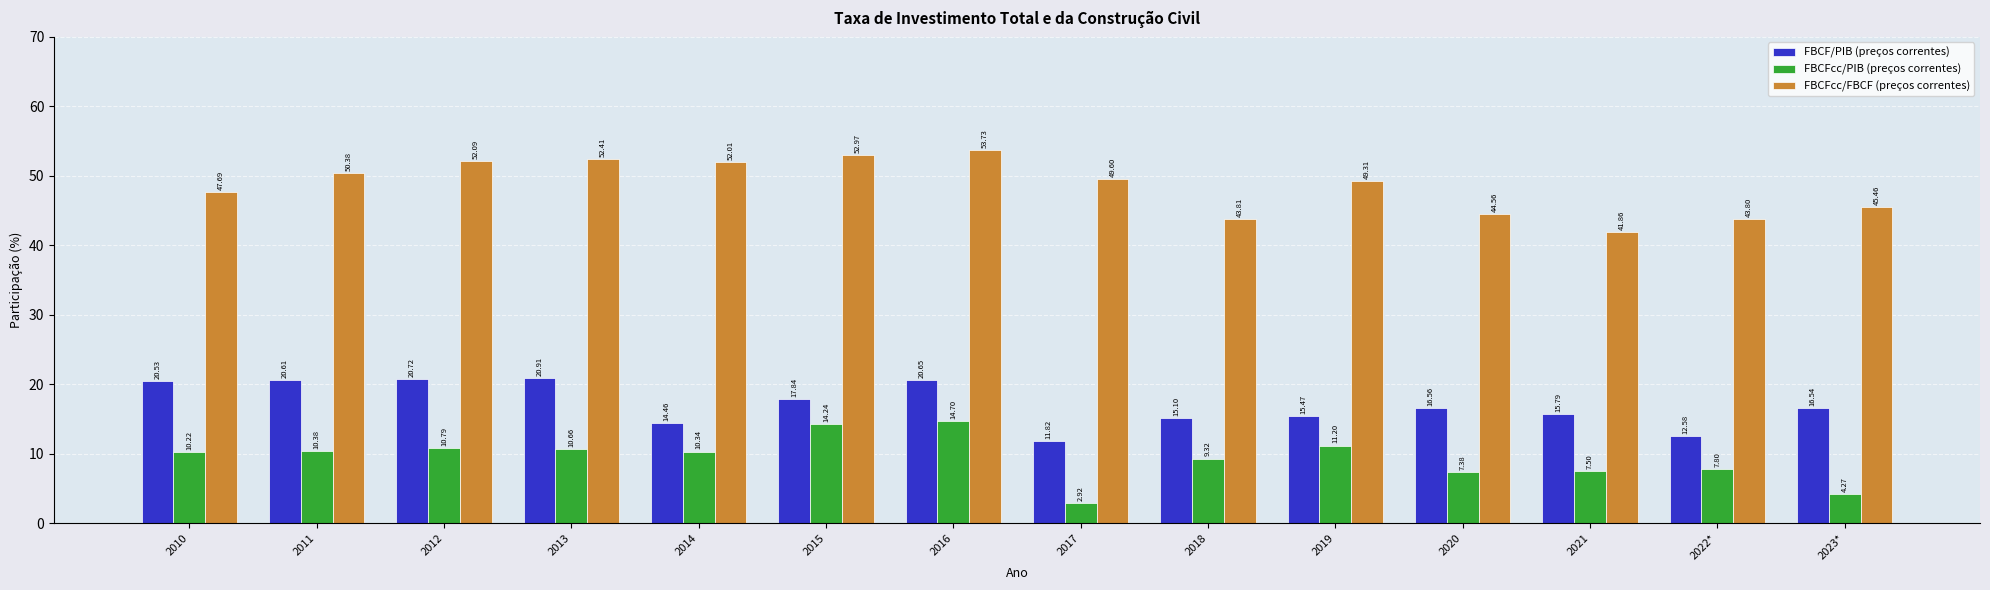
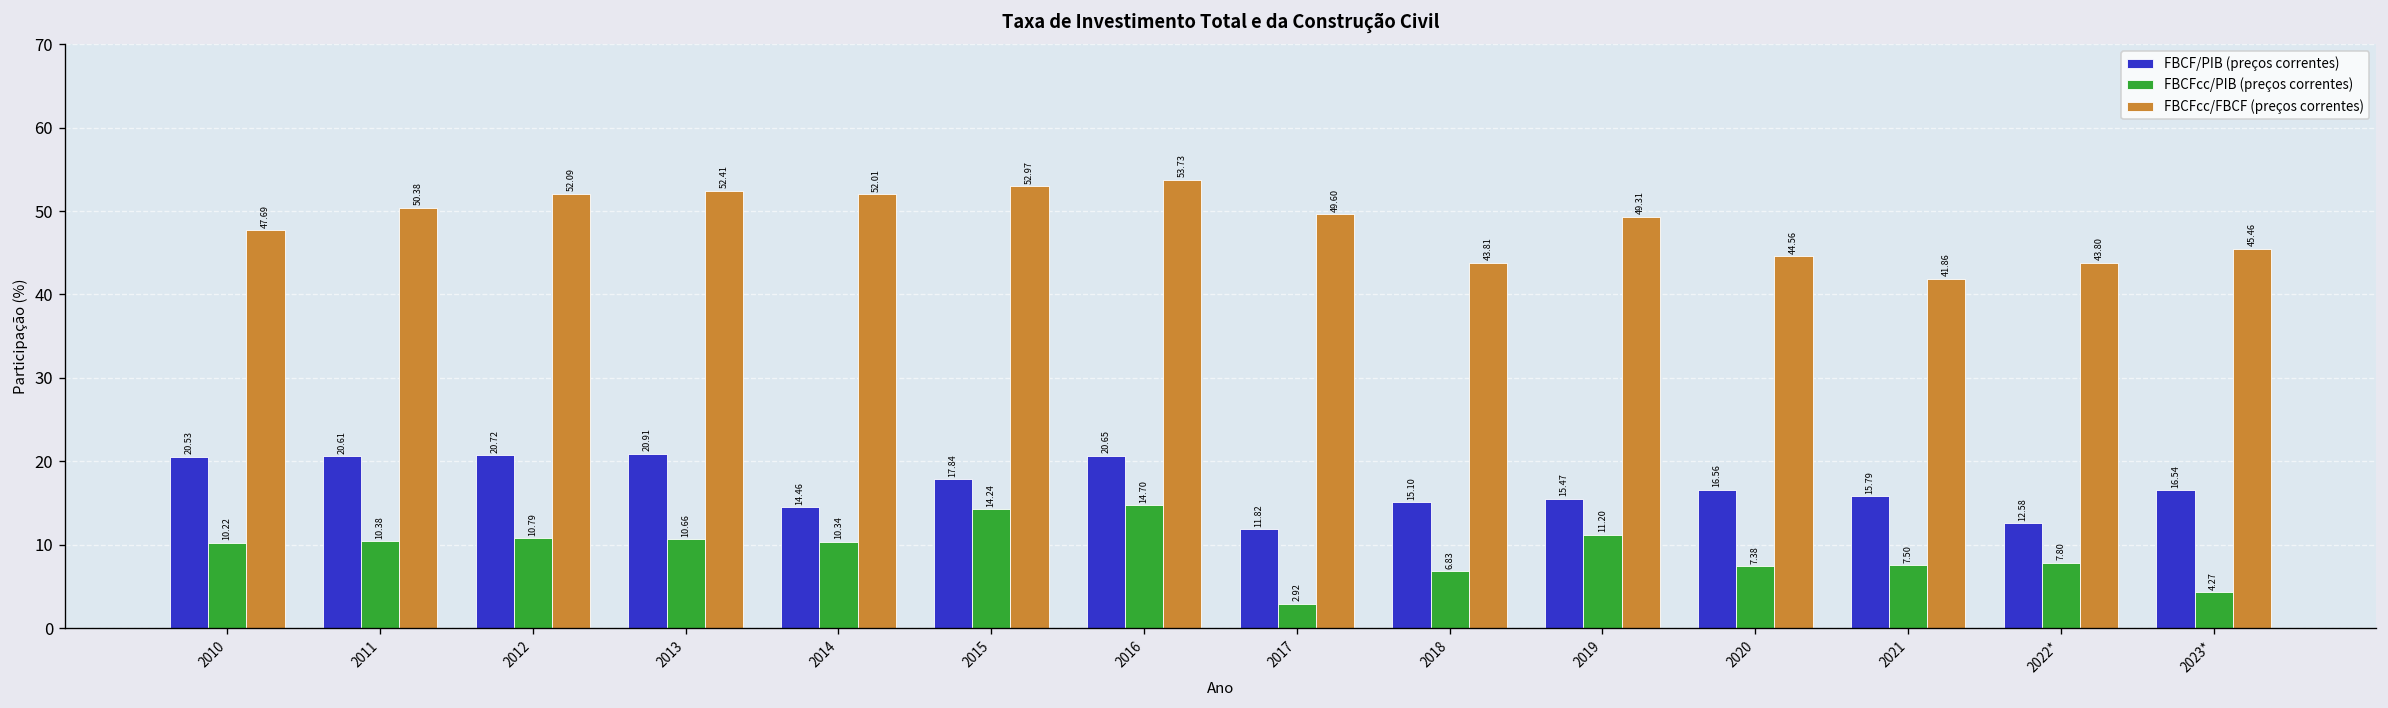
  {
    "FBCF/PIB (preços correntes)": {
      "2010": 20.53,
      "2011": 20.61,
      "2012": 20.72,
      "2013": 20.91,
      "2014": 14.46,
      "2015": 17.84,
      "2016": 20.65,
      "2017": 11.82,
      "2018": 15.10,
      "2019": 15.47,
      "2020": 16.56,
      "2021": 15.79,
      "2022*": 12.58,
      "2023*": 16.54
    },
    "FBCFcc/PIB (preços correntes)": {
      "2010": 10.22,
      "2011": 10.38,
      "2012": 10.79,
      "2013": 10.66,
      "2014": 10.34,
      "2015": 14.24,
      "2016": 14.70,
      "2017": 2.92,
-     "2018": 9.32,
+     "2018": 6.83,
      "2019": 11.20,
      "2020": 7.38,
      "2021": 7.50,
      "2022*": 7.80,
      "2023*": 4.27
    },
    "FBCFcc/FBCF (preços correntes)": {
      "2010": 47.69,
      "2011": 50.38,
      "2012": 52.09,
      "2013": 52.41,
      "2014": 52.01,
      "2015": 52.97,
      "2016": 53.73,
      "2017": 49.60,
      "2018": 43.81,
      "2019": 49.31,
      "2020": 44.56,
      "2021": 41.86,
      "2022*": 43.80,
      "2023*": 45.46
    }
  }
